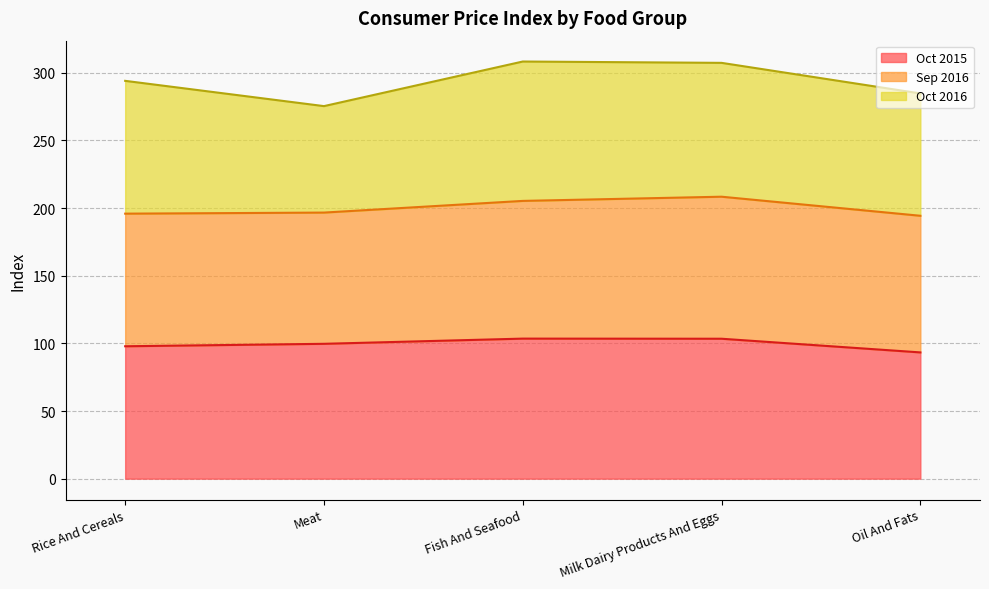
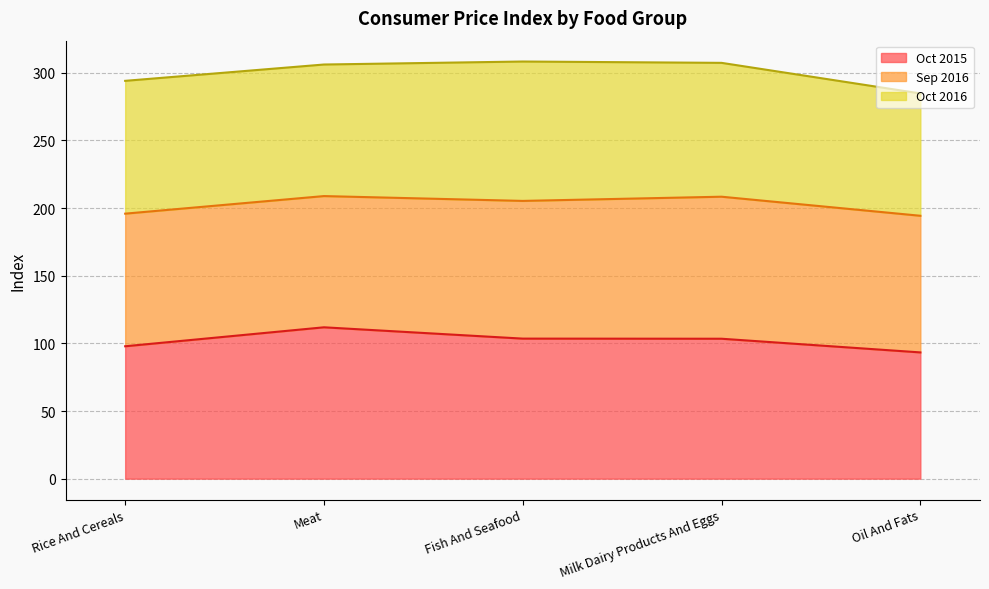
  {
    "Oct 2015": {
      "Rice And Cereals": 98,
-     "Meat": 100,
+     "Meat": 112,
      "Fish And Seafood": 103,
      "Milk Dairy Products And Eggs": 103,
      "Oil And Fats": 93
    },
    "Sep 2016": {
      "Rice And Cereals": 98,
      "Meat": 97,
      "Fish And Seafood": 102,
      "Milk Dairy Products And Eggs": 105,
      "Oil And Fats": 101
    },
    "Oct 2016": {
      "Rice And Cereals": 98,
-     "Meat": 79,
+     "Meat": 97,
      "Fish And Seafood": 103,
      "Milk Dairy Products And Eggs": 99
    }
  }
